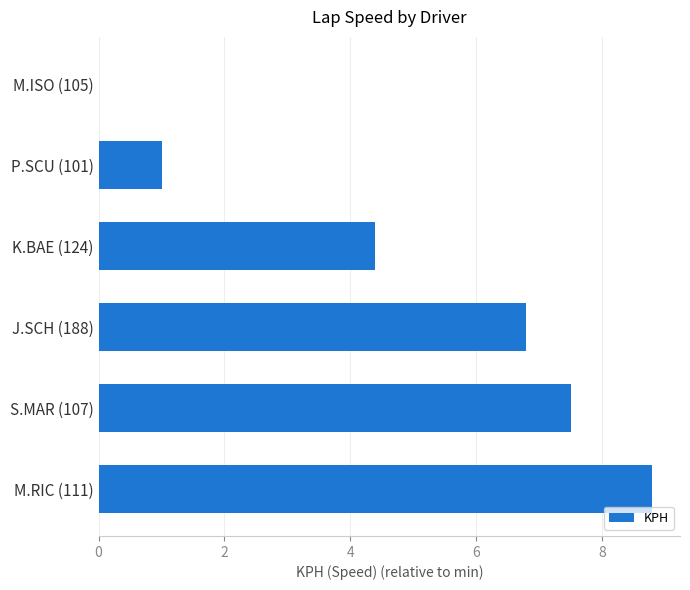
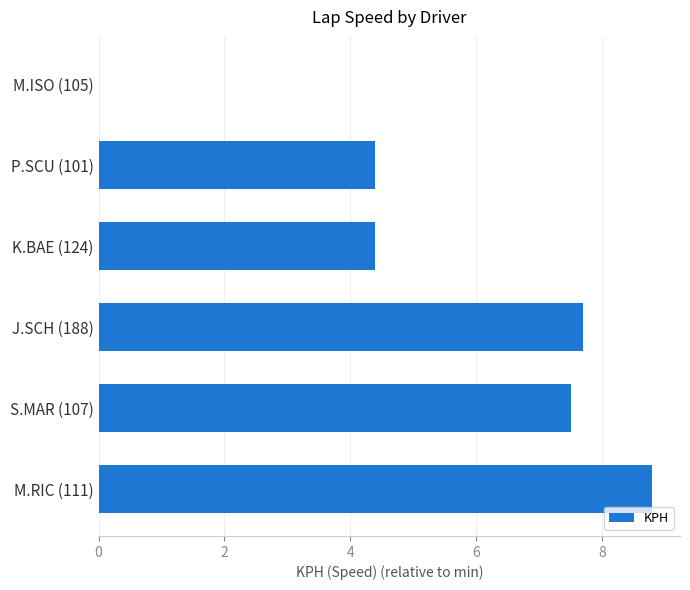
  {
    "M.ISO (105)": 0.0,
-   "P.SCU (101)": 1.0,
+   "P.SCU (101)": 4.4,
    "K.BAE (124)": 4.4,
-   "J.SCH (188)": 6.8,
+   "J.SCH (188)": 7.7,
    "S.MAR (107)": 7.5,
    "M.RIC (111)": 8.8
  }
